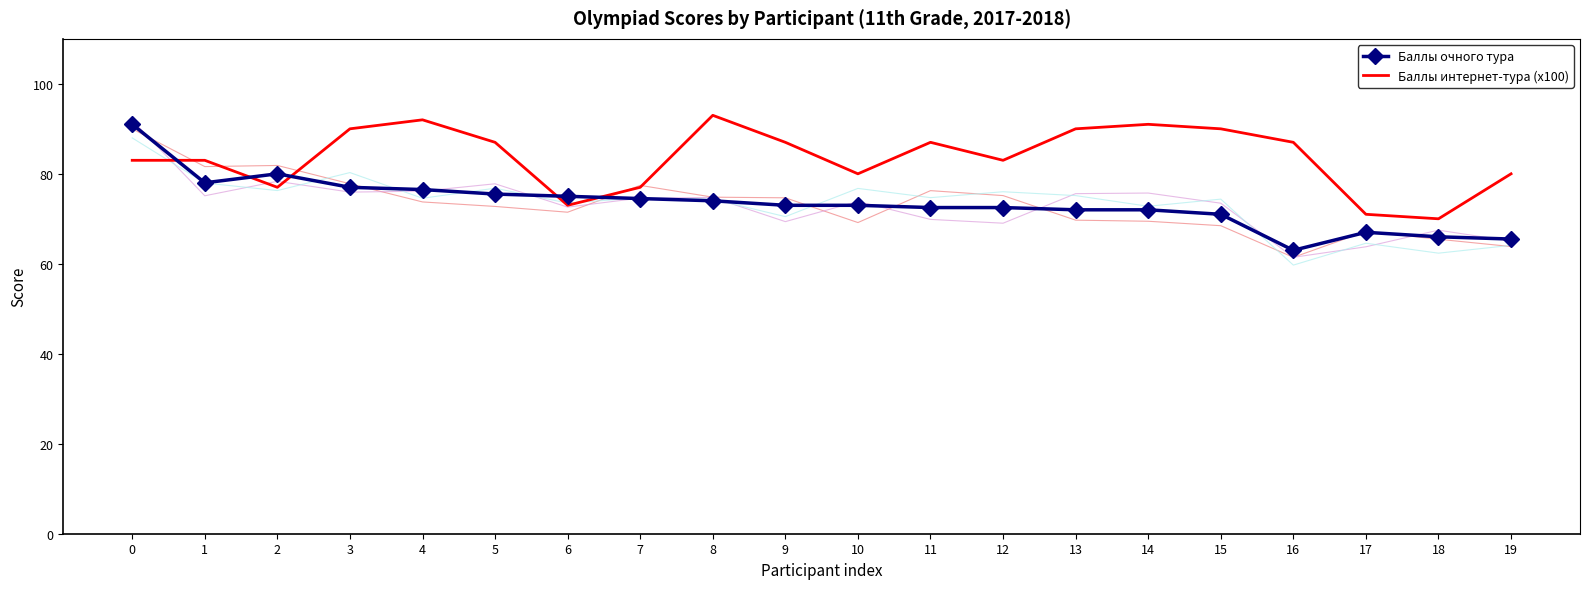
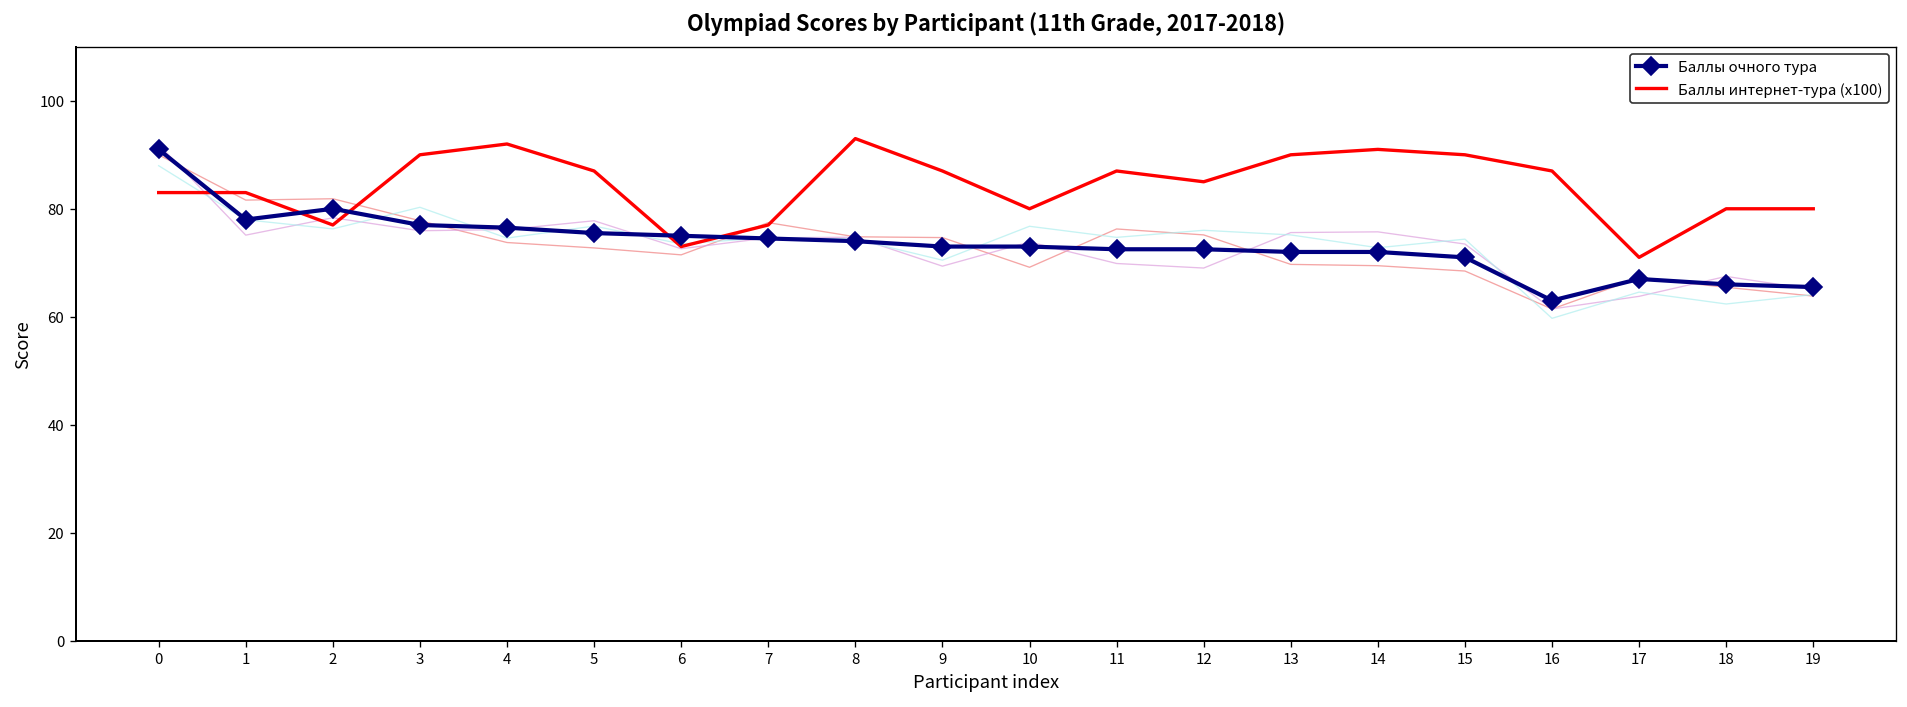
  {
    "Баллы очного тура": {
      "0": 91,
      "2": 80,
      "3": 77,
      "5": 76,
      "6": 75,
      "9": 73,
      "10": 73,
      "11": 73,
      "12": 73,
      "13": 72,
      "14": 72,
      "15": 71,
      "16": 63
    },
    "Баллы интернет-тура (x100)": {
      "0": 83,
      "1": 83,
      "2": 77,
      "3": 90,
      "4": 92,
      "5": 87,
      "8": 93,
      "9": 87,
      "10": 80,
      "11": 87,
-     "12": 83,
+     "12": 85,
      "13": 90,
      "14": 91,
      "15": 90,
      "16": 87,
      "17": 71,
-     "18": 70,
+     "18": 80,
      "19": 80
    }
  }
